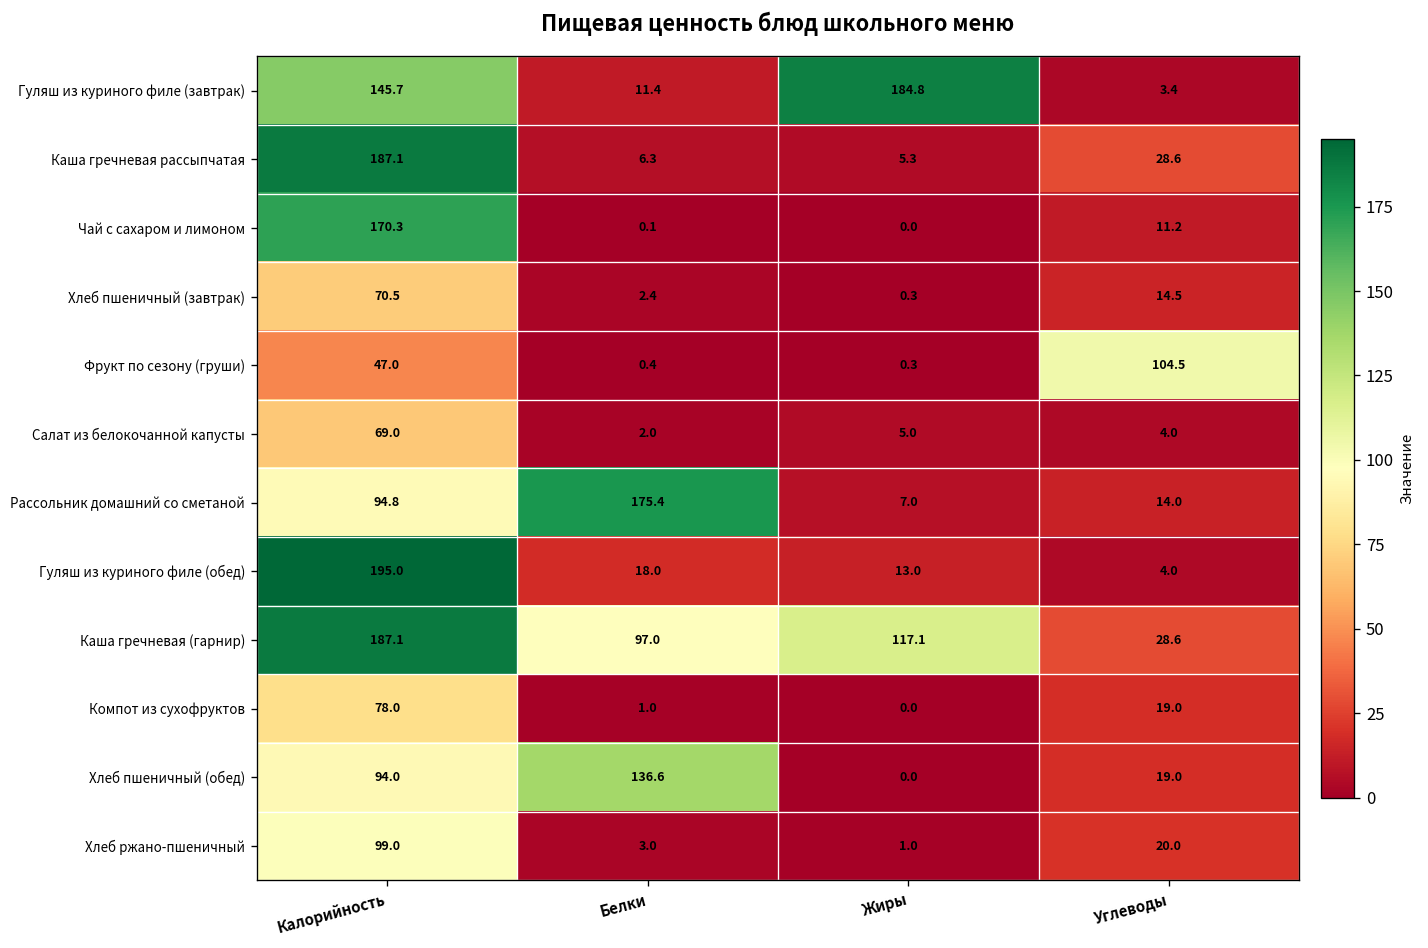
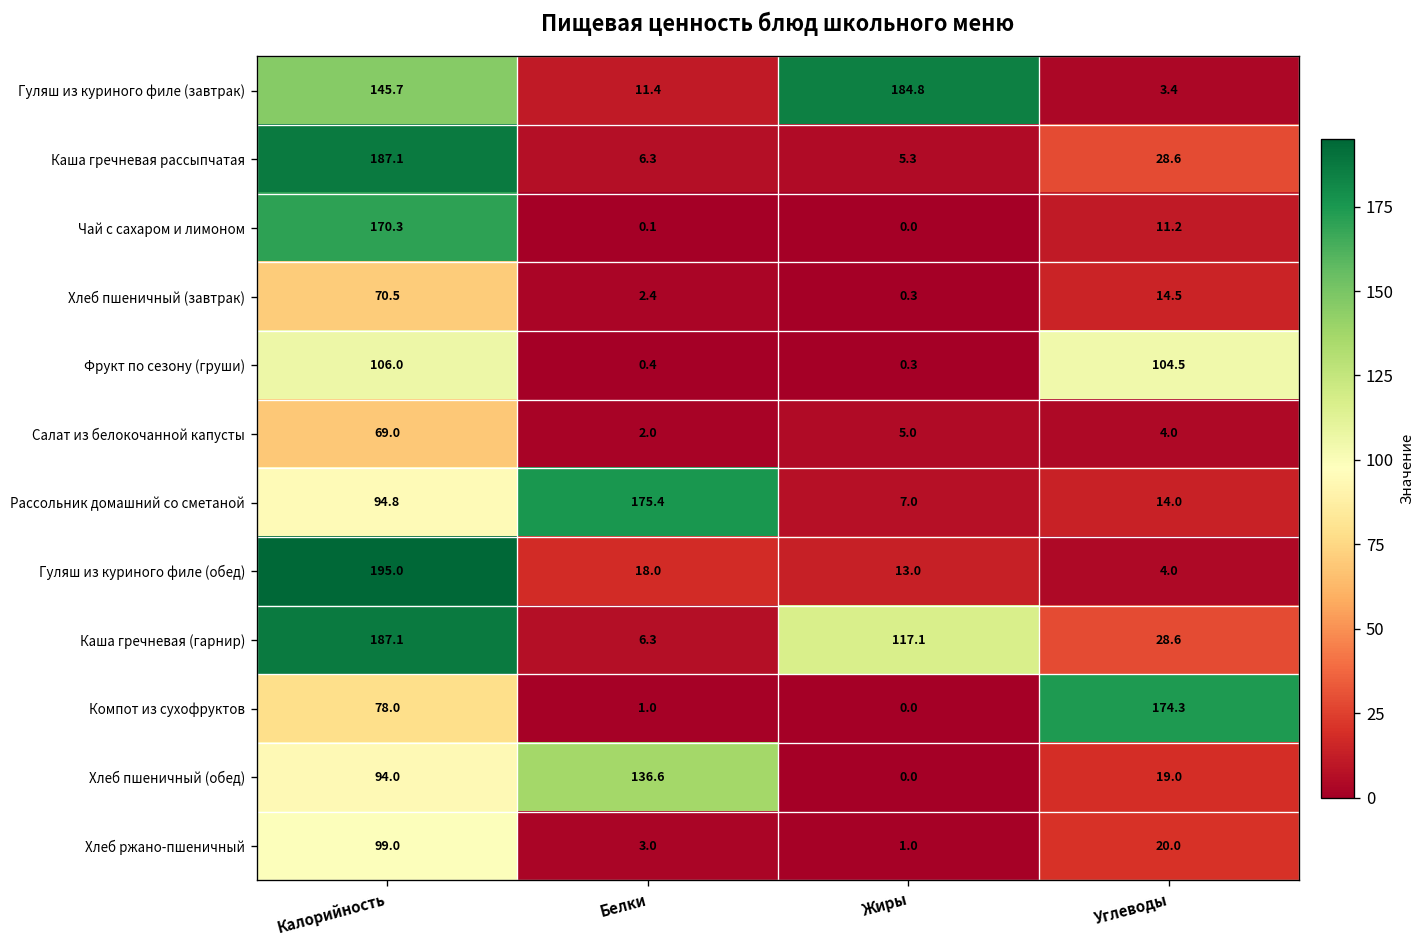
  {
    "Гуляш из куриного филе (завтрак)": {
      "Калорийность": 145.7,
      "Белки": 11.4,
      "Жиры": 184.8,
      "Углеводы": 3.4
    },
    "Каша гречневая рассыпчатая": {
      "Калорийность": 187.1,
      "Белки": 6.3,
      "Жиры": 5.3,
      "Углеводы": 28.6
    },
    "Чай с сахаром и лимоном": {
      "Калорийность": 170.3,
      "Белки": 0.1,
      "Жиры": 0.0,
      "Углеводы": 11.2
    },
    "Хлеб пшеничный (завтрак)": {
      "Калорийность": 70.5,
      "Белки": 2.4,
      "Жиры": 0.3,
      "Углеводы": 14.5
    },
    "Фрукт по сезону (груши)": {
-     "Калорийность": 47.0,
+     "Калорийность": 106.0,
      "Белки": 0.4,
      "Жиры": 0.3,
      "Углеводы": 104.5
    },
    "Салат из белокочанной капусты": {
      "Калорийность": 69.0,
      "Белки": 2.0,
      "Жиры": 5.0,
      "Углеводы": 4.0
    },
    "Рассольник домашний со сметаной": {
      "Калорийность": 94.8,
      "Белки": 175.4,
      "Жиры": 7.0,
      "Углеводы": 14.0
    },
    "Гуляш из куриного филе (обед)": {
      "Калорийность": 195.0,
      "Белки": 18.0,
      "Жиры": 13.0,
      "Углеводы": 4.0
    },
    "Каша гречневая (гарнир)": {
      "Калорийность": 187.1,
-     "Белки": 97.0,
+     "Белки": 6.3,
      "Жиры": 117.1,
      "Углеводы": 28.6
    },
    "Компот из сухофруктов": {
      "Калорийность": 78.0,
      "Белки": 1.0,
      "Жиры": 0.0,
-     "Углеводы": 19.0
+     "Углеводы": 174.3
    },
    "Хлеб пшеничный (обед)": {
      "Калорийность": 94.0,
      "Белки": 136.6,
      "Жиры": 0.0,
      "Углеводы": 19.0
    },
    "Хлеб ржано-пшеничный": {
      "Калорийность": 99.0,
      "Белки": 3.0,
      "Жиры": 1.0,
      "Углеводы": 20.0
    }
  }
